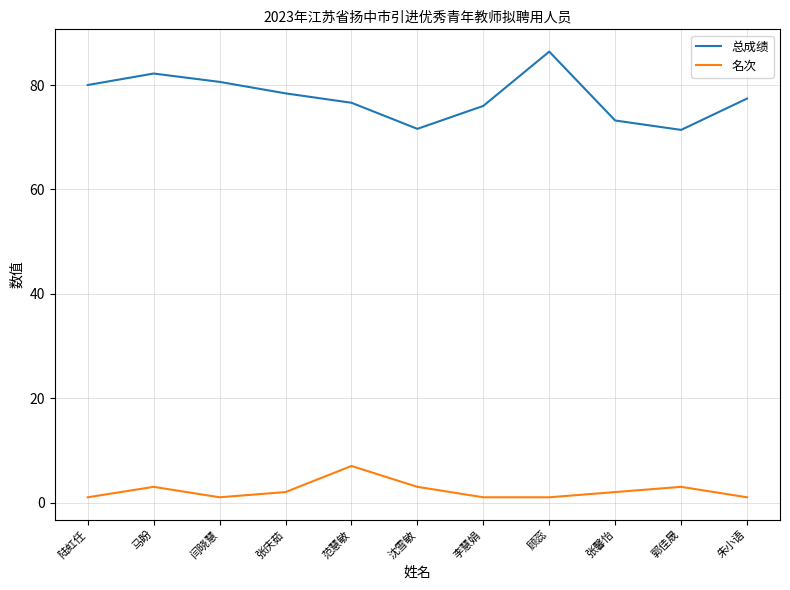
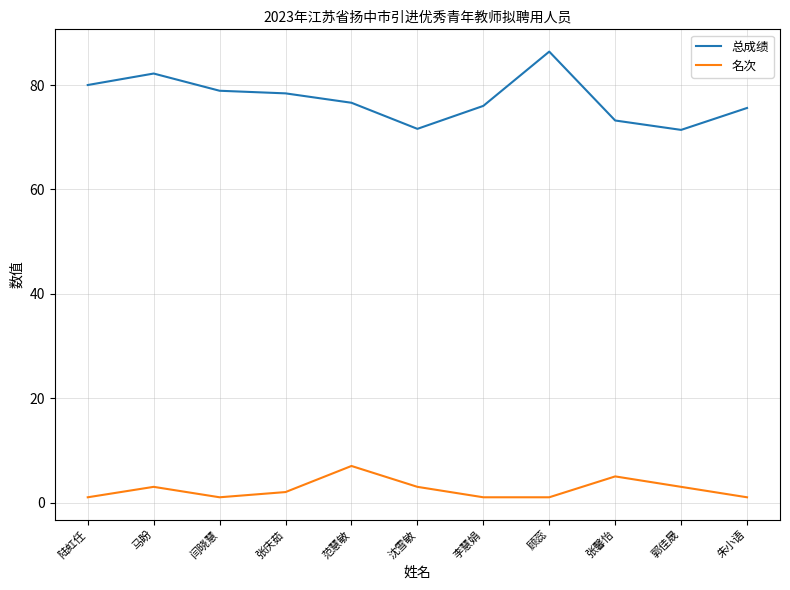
  {
    "总成绩": {
      "陆虹任": 80,
      "马盼": 82,
-     "闫晓慧": 81,
+     "闫晓慧": 79,
      "张庆茹": 78,
      "范慧敏": 77,
      "沈雪敏": 72,
      "李慧娟": 76,
      "顾蕊": 86,
      "张馨怡": 73,
      "郭佳晟": 71,
-     "朱小语": 77
+     "朱小语": 76
    },
    "名次": {
      "陆虹任": 1,
      "马盼": 3,
      "闫晓慧": 1,
      "张庆茹": 2,
      "范慧敏": 7,
      "沈雪敏": 3,
      "李慧娟": 1,
      "顾蕊": 1,
-     "张馨怡": 2,
+     "张馨怡": 5,
      "郭佳晟": 3,
      "朱小语": 1
    }
  }
